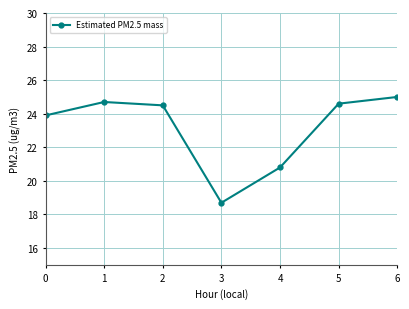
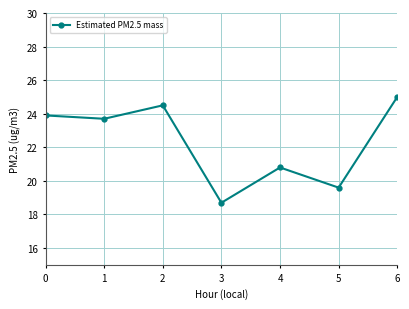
  {
    "0": 23.9,
-   "1": 24.7,
+   "1": 23.7,
    "2": 24.5,
    "3": 18.7,
    "4": 20.8,
-   "5": 24.6,
+   "5": 19.6,
    "6": 25.0
  }
